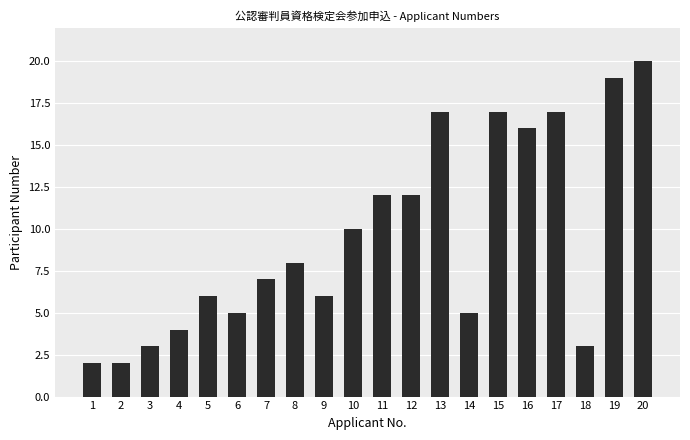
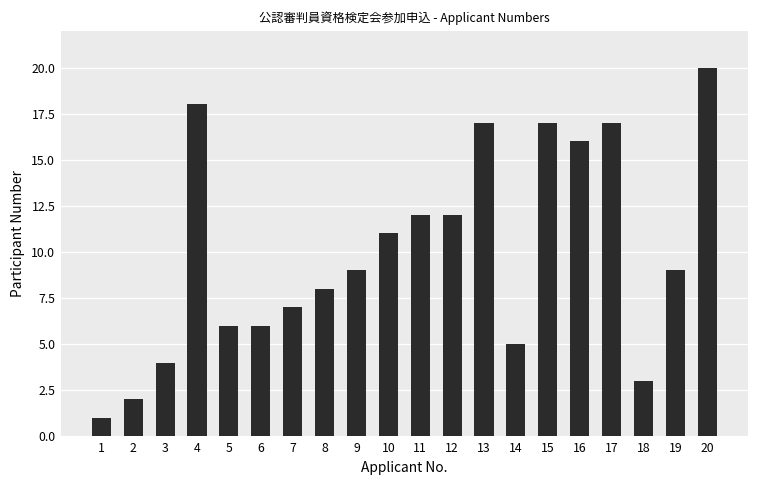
  {
-   "1": 2,
+   "1": 1,
    "2": 2,
-   "3": 3,
-   "4": 4,
+   "3": 4,
+   "4": 18,
    "5": 6,
-   "6": 5,
+   "6": 6,
    "7": 7,
    "8": 8,
-   "9": 6,
-   "10": 10,
+   "9": 9,
+   "10": 11,
    "11": 12,
    "12": 12,
    "13": 17,
    "14": 5,
    "15": 17,
    "16": 16,
    "17": 17,
    "18": 3,
-   "19": 19,
+   "19": 9,
    "20": 20
  }
